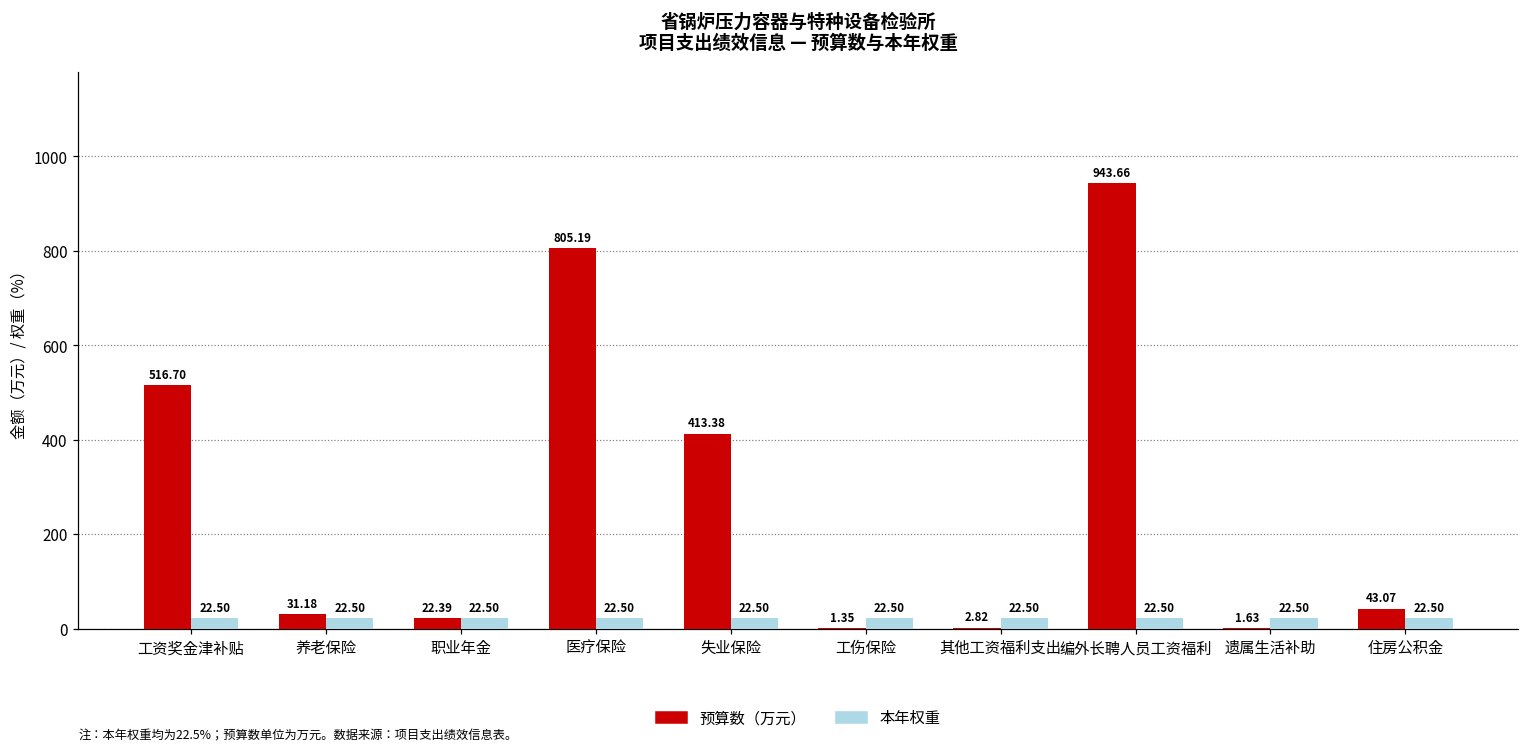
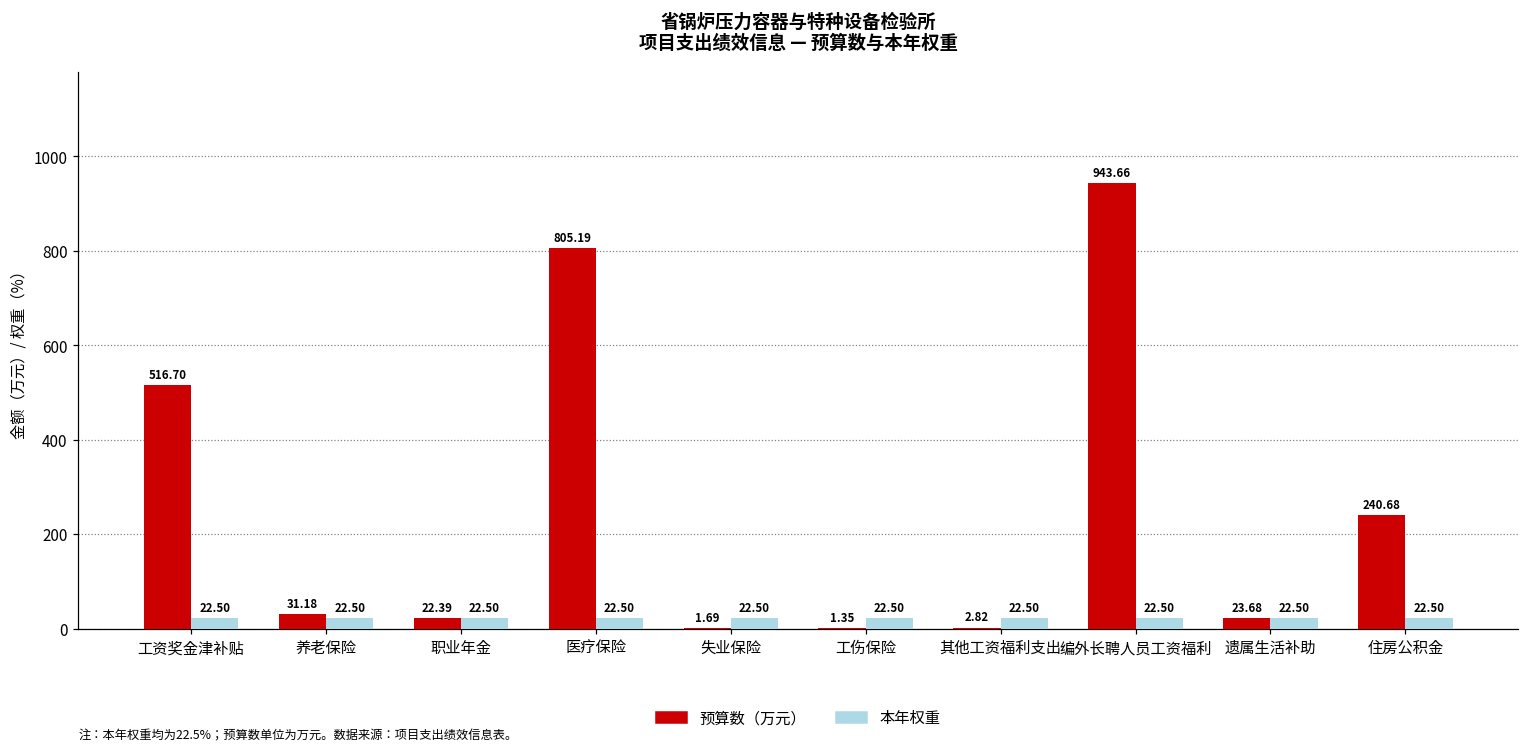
  {
    "预算数（万元）": {
      "工资奖金津补贴": 516.70,
      "养老保险": 31.18,
      "职业年金": 22.39,
      "医疗保险": 805.19,
-     "失业保险": 413.38,
+     "失业保险": 1.69,
      "工伤保险": 1.35,
      "其他工资福利支出": 2.82,
      "编外长聘人员工资福利": 943.66,
-     "遗属生活补助": 1.63,
-     "住房公积金": 43.07
+     "遗属生活补助": 23.68,
+     "住房公积金": 240.68
    },
    "本年权重": {
      "工资奖金津补贴": 22.50,
      "养老保险": 22.50,
      "职业年金": 22.50,
      "医疗保险": 22.50,
      "失业保险": 22.50,
      "工伤保险": 22.50,
      "其他工资福利支出": 22.50,
      "编外长聘人员工资福利": 22.50,
      "遗属生活补助": 22.50,
      "住房公积金": 22.50
    }
  }
